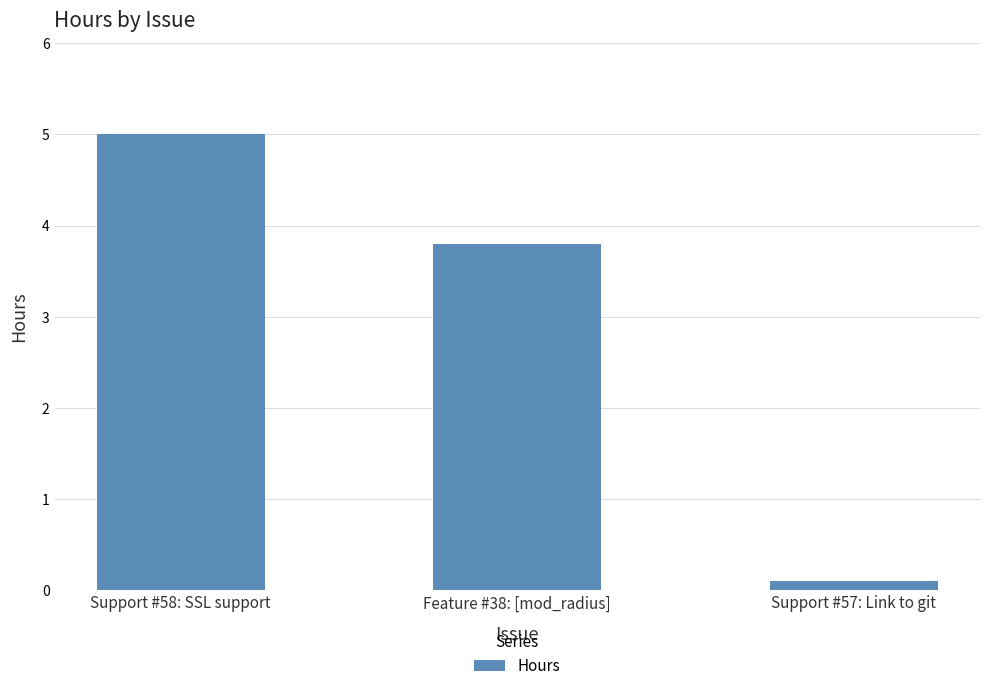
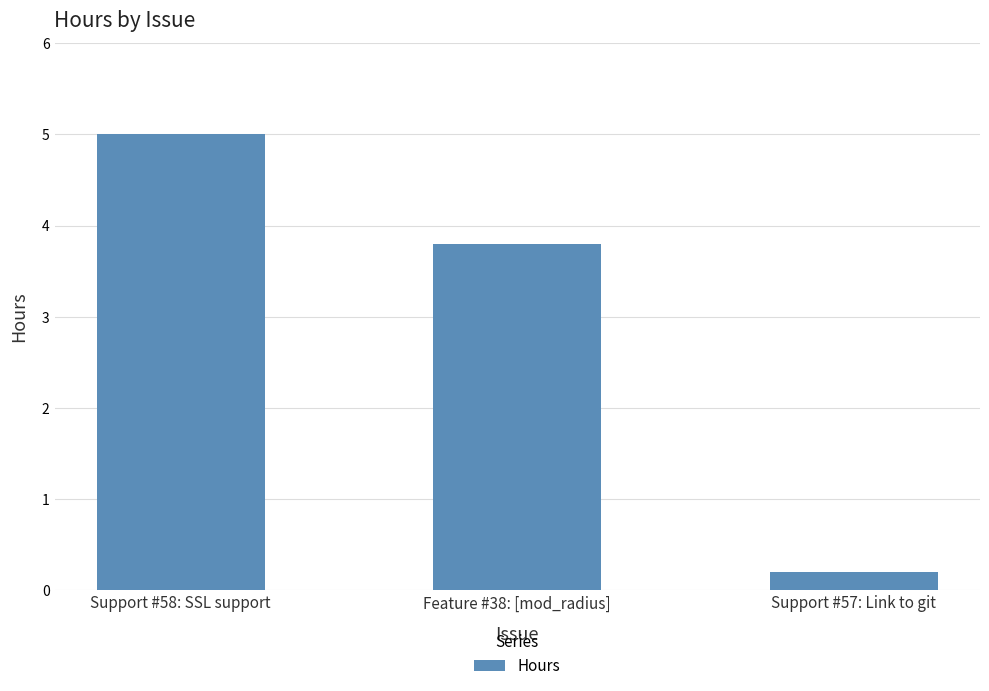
  {
    "Support #58: SSL support": 5.0,
    "Feature #38: [mod_radius]": 3.8,
-   "Support #57: Link to git": 0.1
+   "Support #57: Link to git": 0.2
  }
